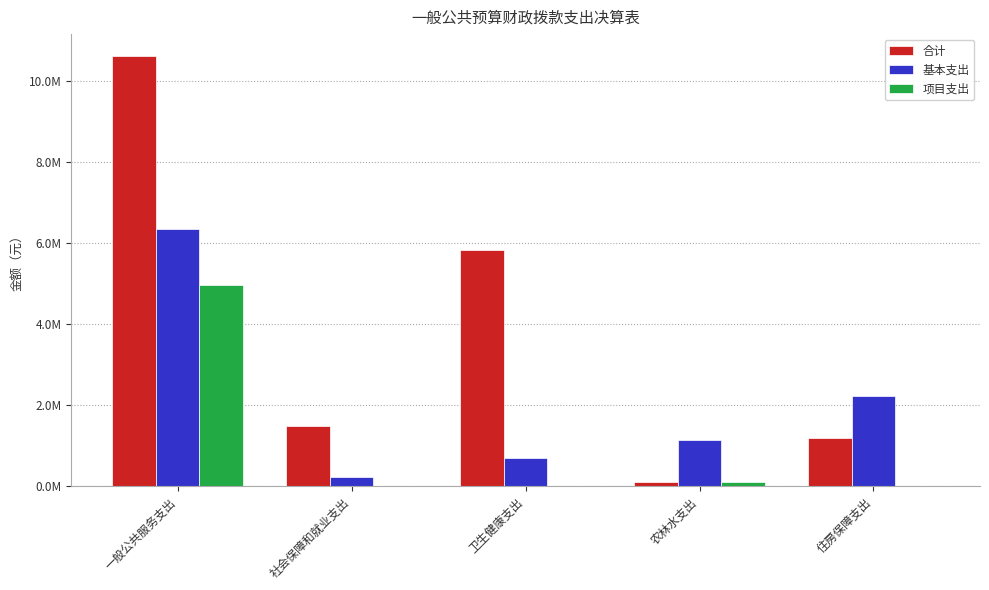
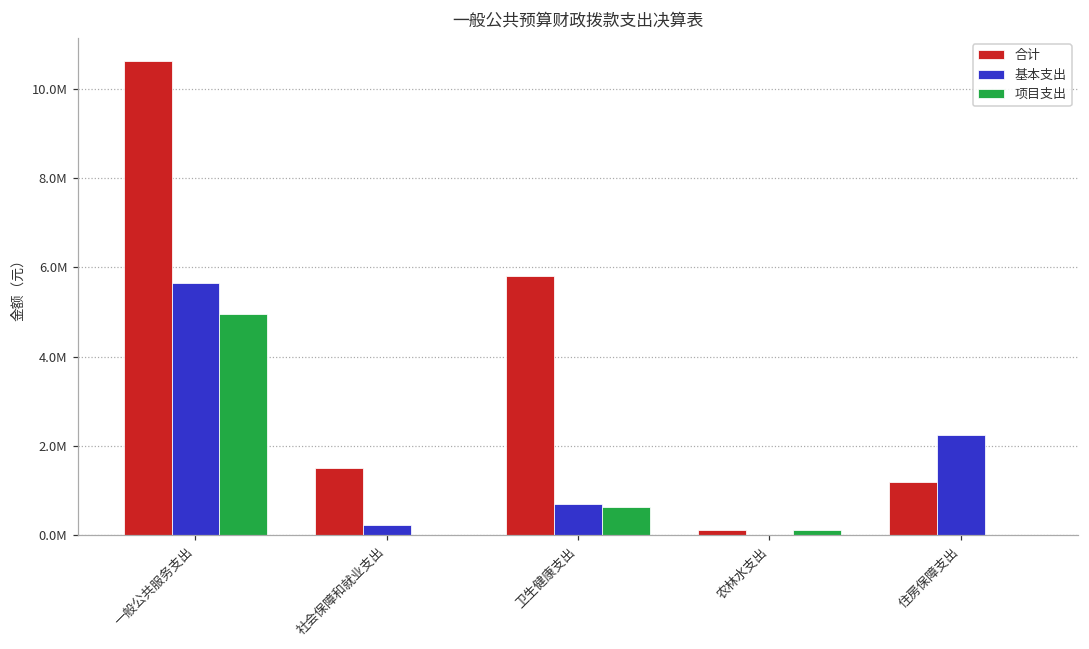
  {
    "合计": {
      "一般公共服务支出": 10600000,
      "社会保障和就业支出": 1500000,
      "卫生健康支出": 5800000,
      "农林水支出": 100000,
      "住房保障支出": 1200000
    },
    "基本支出": {
-     "一般公共服务支出": 6300000,
+     "一般公共服务支出": 5700000,
      "社会保障和就业支出": 200000,
      "卫生健康支出": 700000,
-     "农林水支出": 1100000,
+     "农林水支出": 0,
      "住房保障支出": 2200000
    },
    "项目支出": {
      "一般公共服务支出": 5000000,
      "社会保障和就业支出": 0,
-     "卫生健康支出": 0,
+     "卫生健康支出": 600000,
      "农林水支出": 100000,
      "住房保障支出": 0
    }
  }
